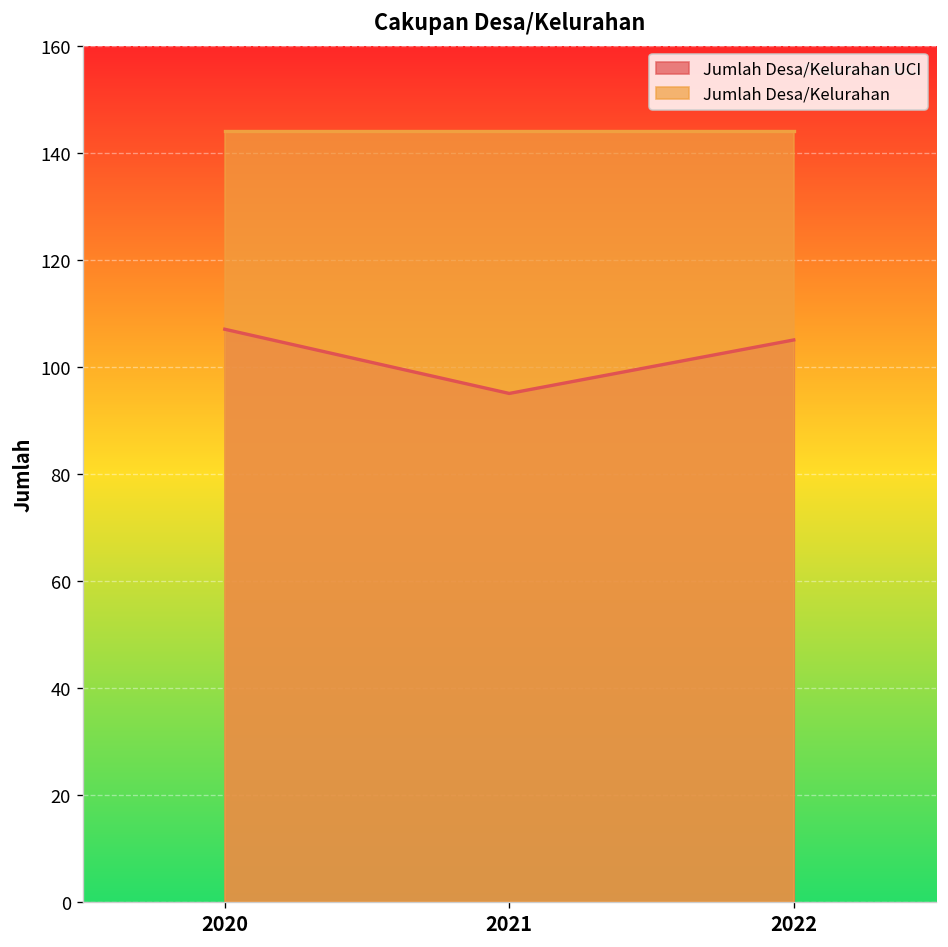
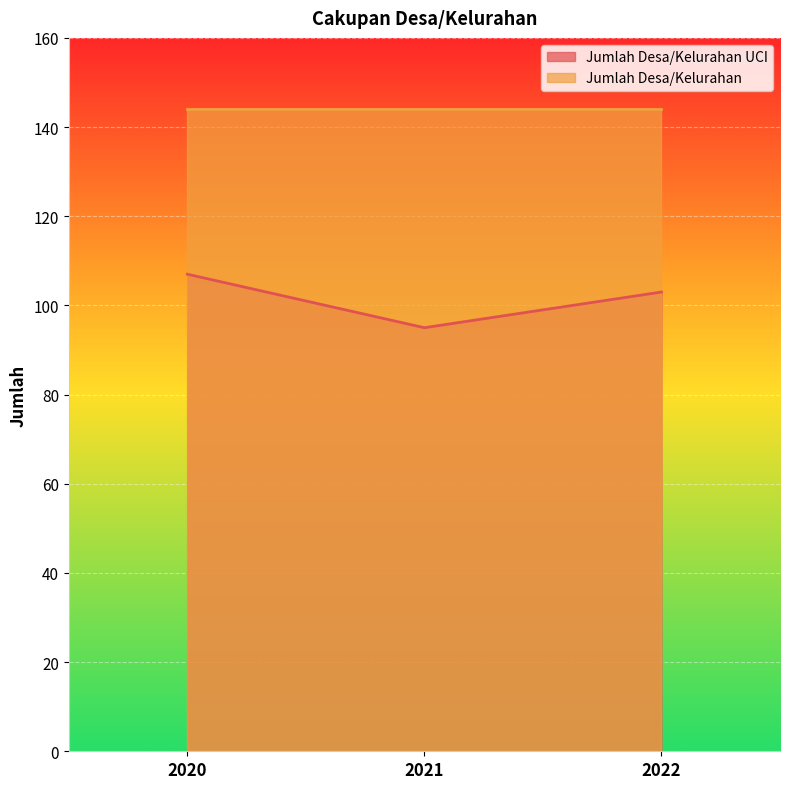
  {
    "Jumlah Desa/Kelurahan UCI": {
      "2020": 107,
      "2021": 95,
-     "2022": 105
+     "2022": 103
    },
    "Jumlah Desa/Kelurahan": {
      "2020": 144,
      "2021": 144,
      "2022": 144
    }
  }
